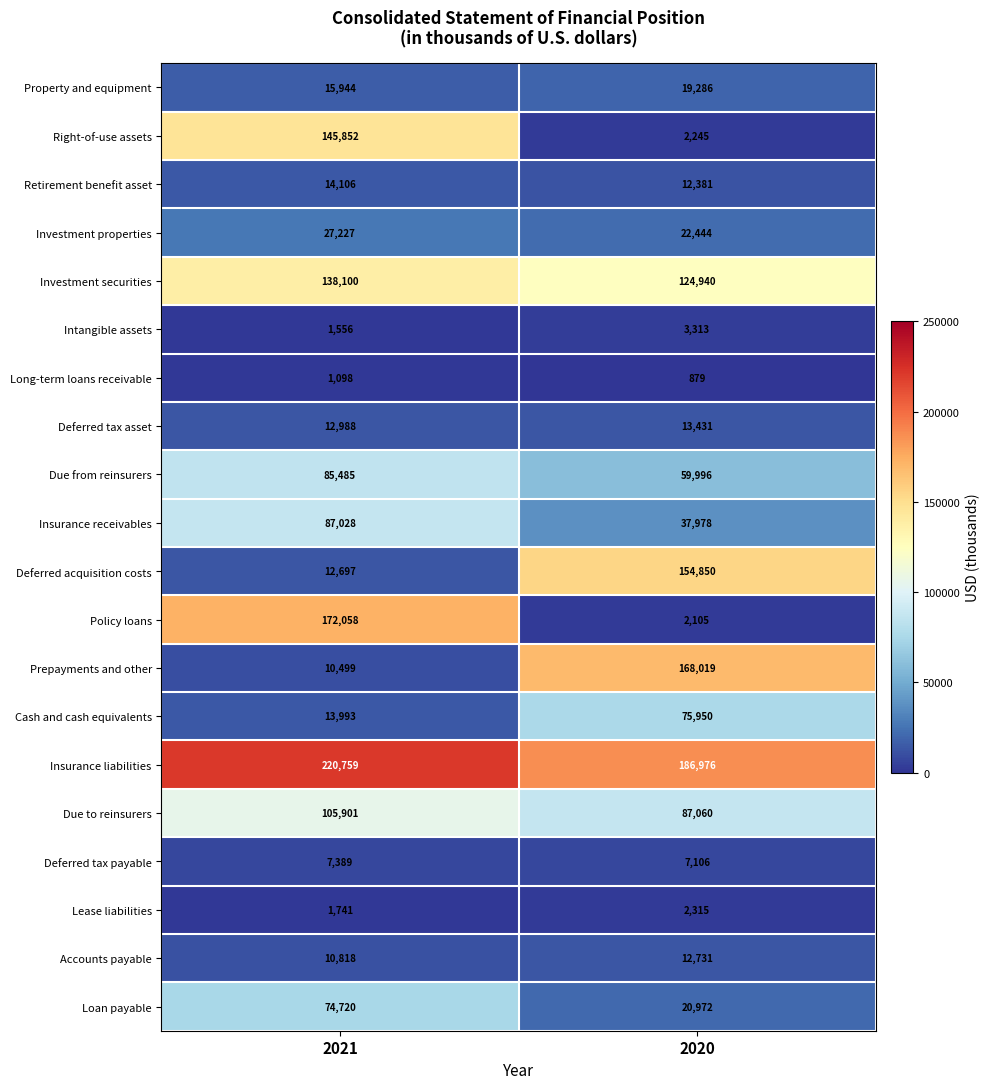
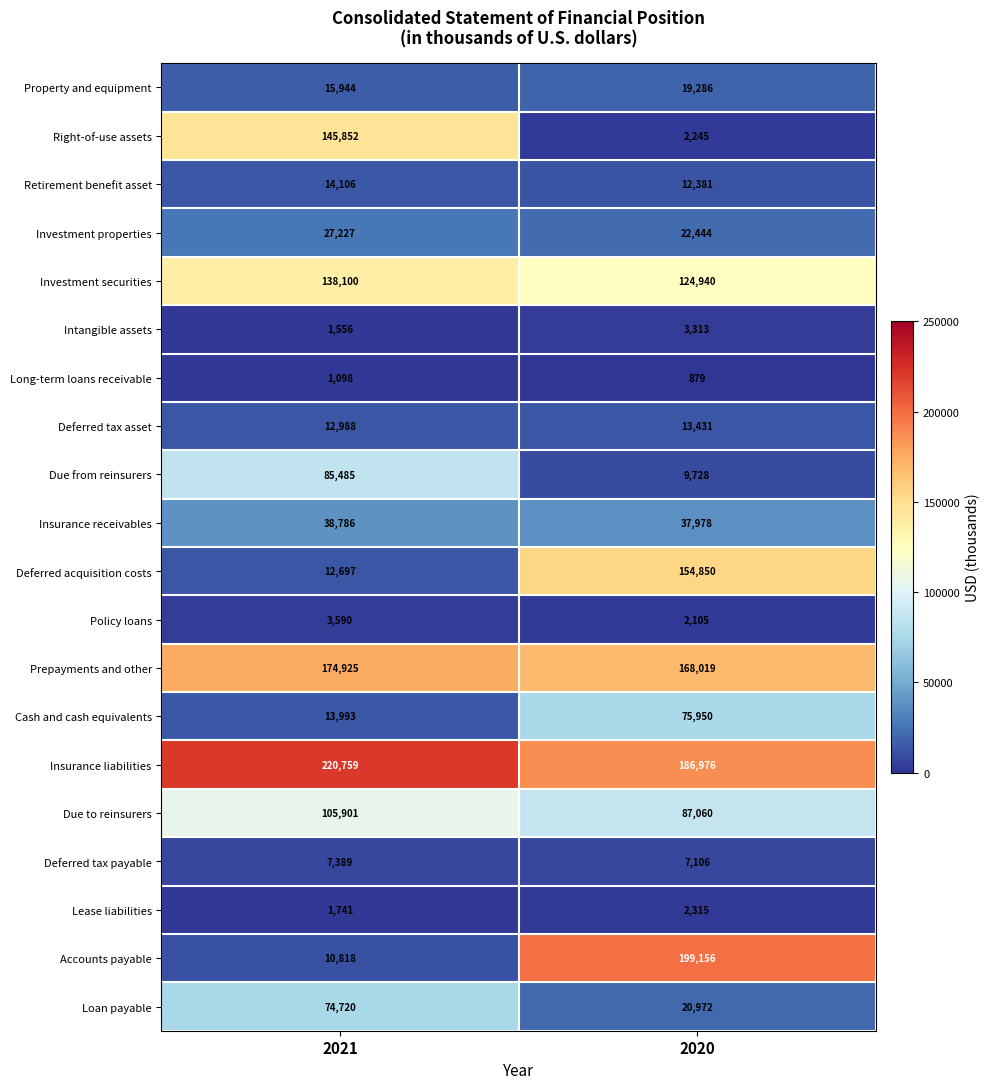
  {
    "Property and equipment": {
      "2021": "15,944",
      "2020": "19,286"
    },
    "Right-of-use assets": {
      "2021": "145,852",
      "2020": "2,245"
    },
    "Retirement benefit asset": {
      "2021": "14,106",
      "2020": "12,381"
    },
    "Investment properties": {
      "2021": "27,227",
      "2020": "22,444"
    },
    "Investment securities": {
      "2021": "138,100",
      "2020": "124,940"
    },
    "Intangible assets": {
      "2021": "1,556",
      "2020": "3,313"
    },
    "Long-term loans receivable": {
      "2021": "1,098",
      "2020": "879"
    },
    "Deferred tax asset": {
      "2021": "12,988",
      "2020": "13,431"
    },
    "Due from reinsurers": {
      "2021": "85,485",
-     "2020": "59,996"
+     "2020": "9,728"
    },
    "Insurance receivables": {
-     "2021": "87,028",
+     "2021": "38,786",
      "2020": "37,978"
    },
    "Deferred acquisition costs": {
      "2021": "12,697",
      "2020": "154,850"
    },
    "Policy loans": {
-     "2021": "172,058",
+     "2021": "3,590",
      "2020": "2,105"
    },
    "Prepayments and other": {
-     "2021": "10,499",
+     "2021": "174,925",
      "2020": "168,019"
    },
    "Cash and cash equivalents": {
      "2021": "13,993",
      "2020": "75,950"
    },
    "Insurance liabilities": {
      "2021": "220,759",
      "2020": "186,976"
    },
    "Due to reinsurers": {
      "2021": "105,901",
      "2020": "87,060"
    },
    "Deferred tax payable": {
      "2021": "7,389",
      "2020": "7,106"
    },
    "Lease liabilities": {
      "2021": "1,741",
      "2020": "2,315"
    },
    "Accounts payable": {
      "2021": "10,818",
-     "2020": "12,731"
+     "2020": "199,156"
    },
    "Loan payable": {
      "2021": "74,720",
      "2020": "20,972"
    }
  }
